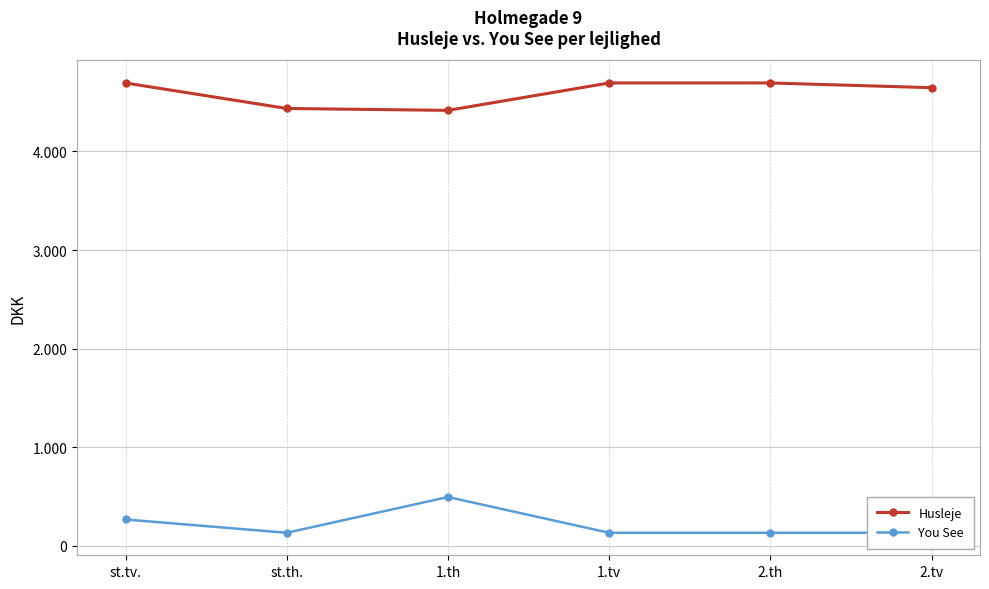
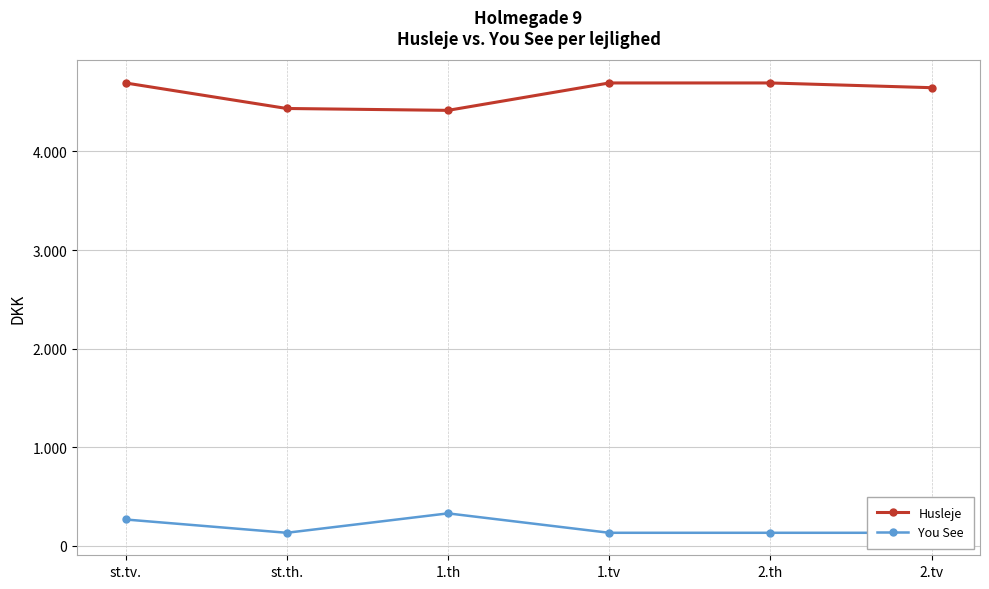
  {
    "Husleje": {
      "st.tv.": 4.7,
      "st.th.": 4.4,
      "1.th": 4.4,
      "1.tv": 4.7,
      "2.th": 4.7,
      "2.tv": 4.6
    },
    "You See": {
      "st.tv.": 0.3,
      "st.th.": 0.1,
-     "1.th": 0.5,
+     "1.th": 0.3,
      "1.tv": 0.1,
      "2.th": 0.1
    }
  }
